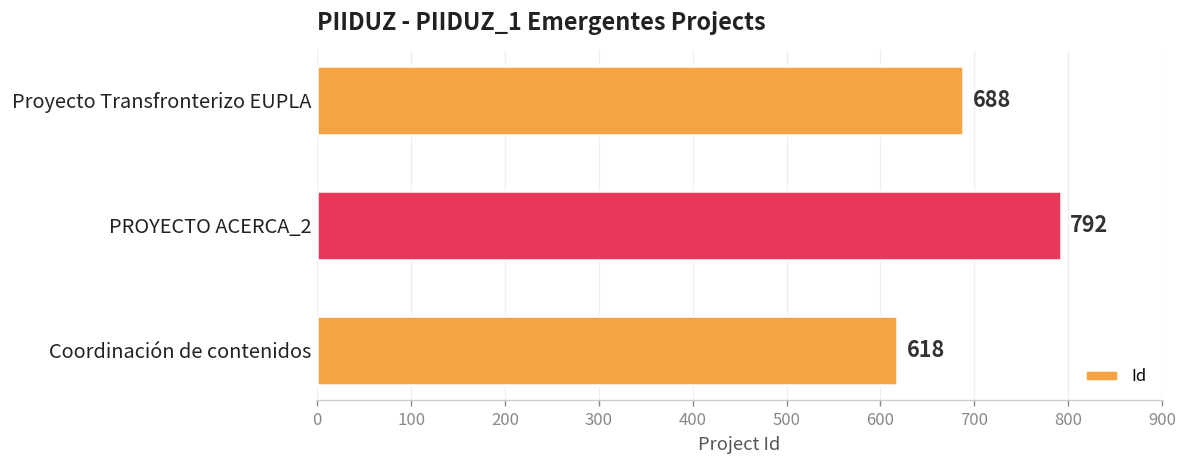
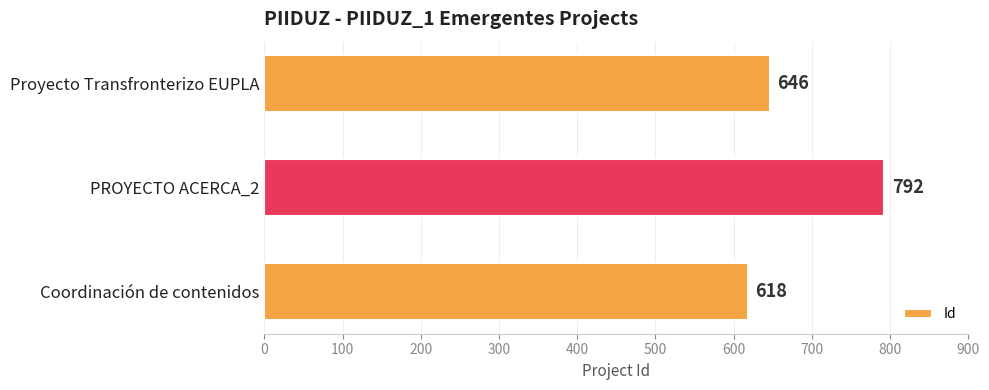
  {
-   "Proyecto Transfronterizo EUPLA": 688,
+   "Proyecto Transfronterizo EUPLA": 646,
    "PROYECTO ACERCA_2": 792,
    "Coordinación de contenidos": 618
  }
